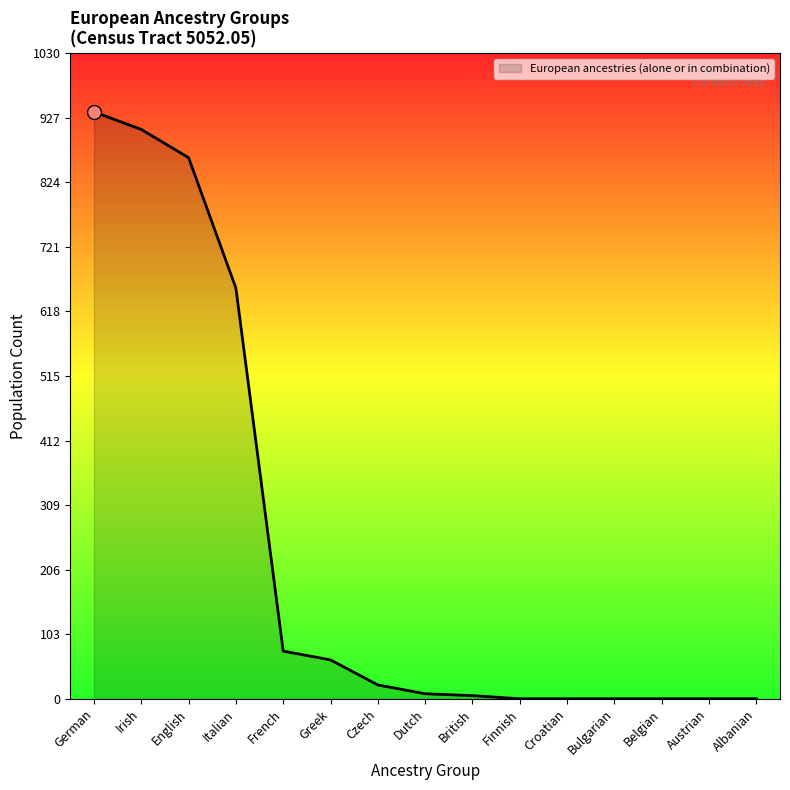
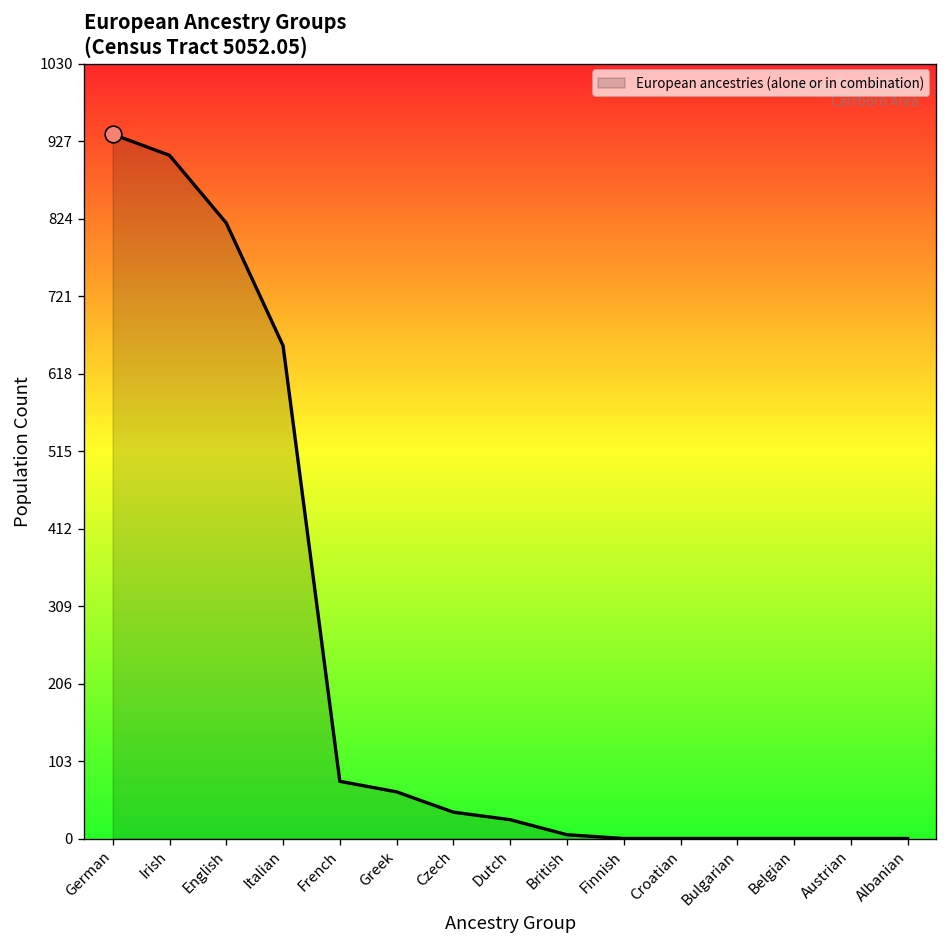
  {
    "European ancestries (alone or in combination)": {
      "Irish": 910,
-     "English": 860,
+     "English": 820,
      "Italian": 660,
      "French": 80,
      "Greek": 60,
-     "Czech": 20,
-     "Dutch": 10,
+     "Czech": 40,
+     "Dutch": 30,
      "British": 10,
      "Finnish": 0,
      "Croatian": 0,
      "Bulgarian": 0,
      "Belgian": 0,
      "Austrian": 0,
      "Albanian": 0
    }
  }
